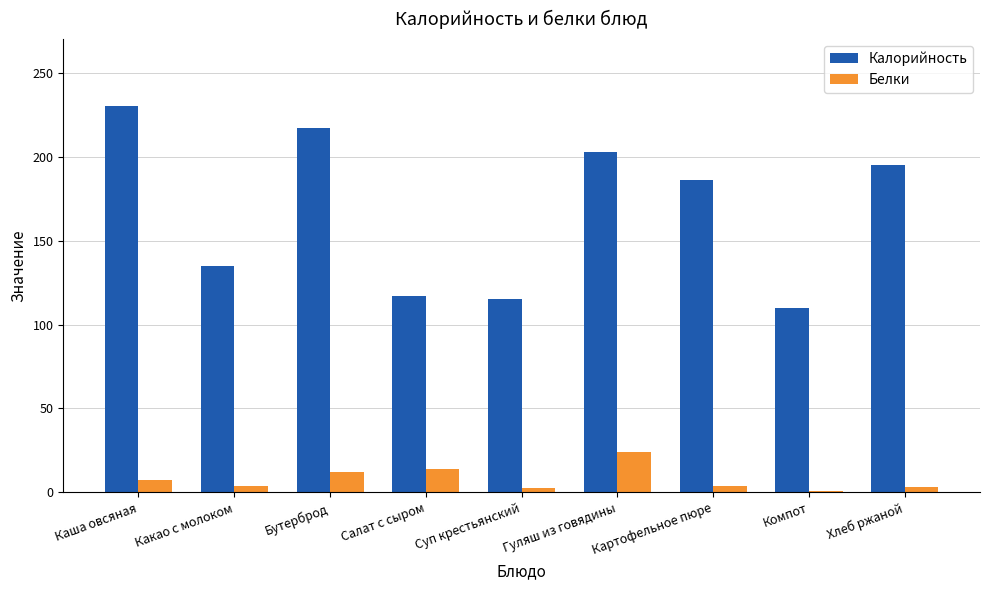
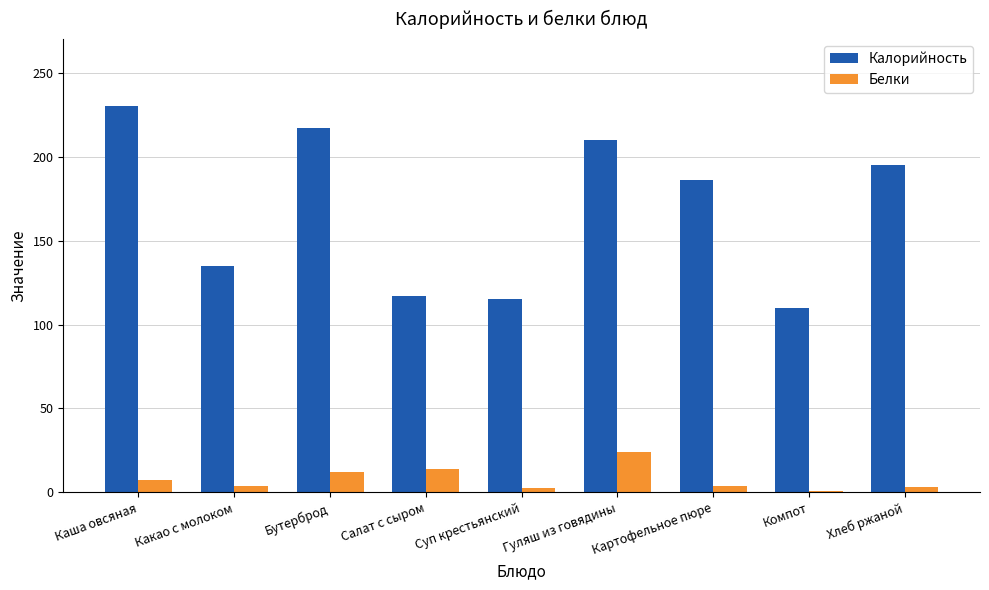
  {
    "Калорийность": {
      "Каша овсяная": 230,
      "Какао с молоком": 135,
      "Бутерброд": 217,
      "Салат с сыром": 117,
      "Суп крестьянский": 115,
-     "Гуляш из говядины": 203,
+     "Гуляш из говядины": 210,
      "Картофельное пюре": 186,
      "Компот": 110,
      "Хлеб ржаной": 195
    },
    "Белки": {
      "Каша овсяная": 7,
      "Какао с молоком": 4,
      "Бутерброд": 12,
      "Салат с сыром": 14,
      "Суп крестьянский": 2,
      "Гуляш из говядины": 24,
      "Картофельное пюре": 4,
      "Хлеб ржаной": 3
    }
  }
